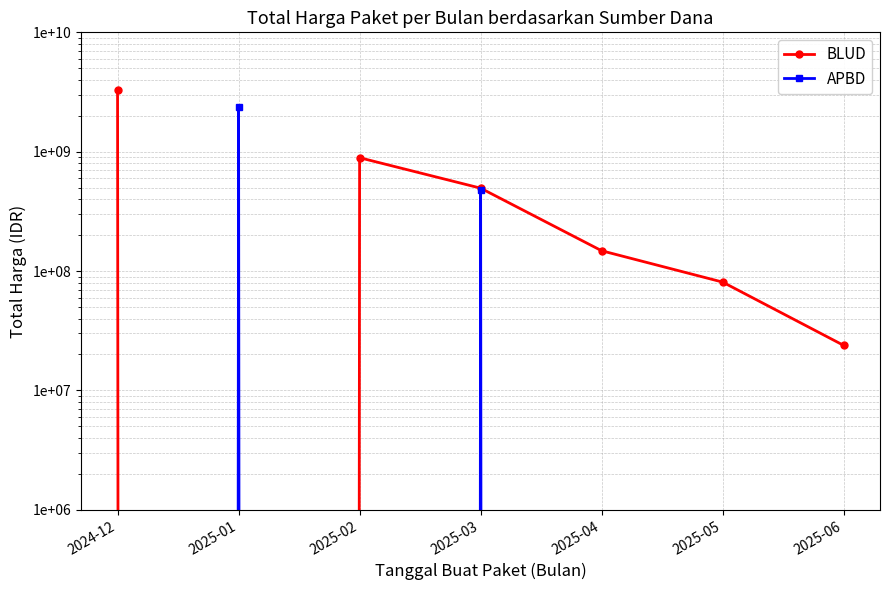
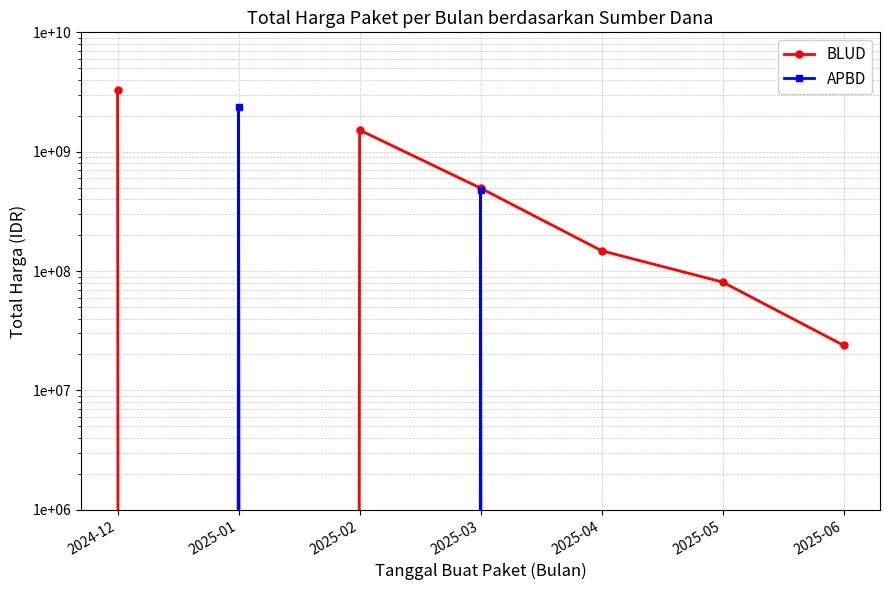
  {
    "BLUD": {
      "2024-12": 3300000000,
-     "2025-02": 900000000,
+     "2025-02": 1500000000,
      "2025-04": 150000000,
      "2025-05": 80000000,
      "2025-06": 24000000
    },
    "APBD": {
      "2025-01": 2400000000
    }
  }
